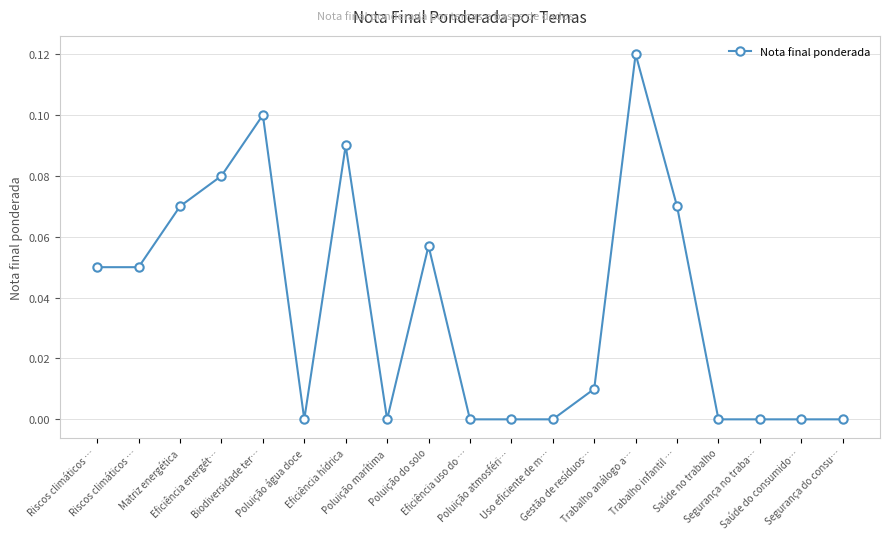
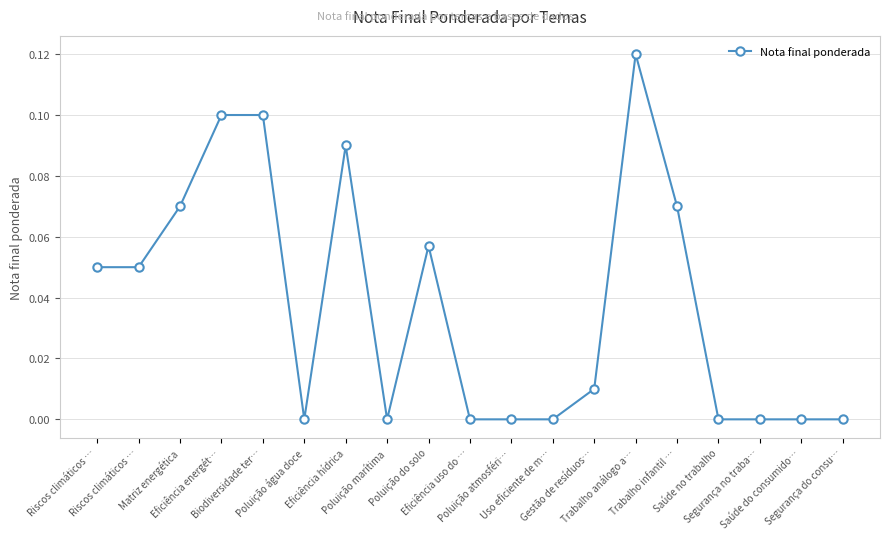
  {
    "Matriz energética": 0.07,
-   "Eficiência energét…": 0.08,
+   "Eficiência energét…": 0.10,
    "Biodiversidade ter…": 0.10,
    "Poluição água doce": 0.00,
    "Eficiência hídrica": 0.09,
    "Poluição marítima": 0.00,
    "Poluição do solo": 0.057,
    "Eficiência uso do …": 0.00,
    "Poluição atmosféri…": 0.00,
    "Uso eficiente de m…": 0.00,
    "Gestão de resíduos…": 0.01,
    "Trabalho análogo a…": 0.12,
    "Trabalho infantil …": 0.07,
    "Saúde no trabalho": 0.00,
    "Segurança no traba…": 0.00,
    "Saúde do consumido…": 0.00,
    "Segurança do consu…": 0.00
  }
